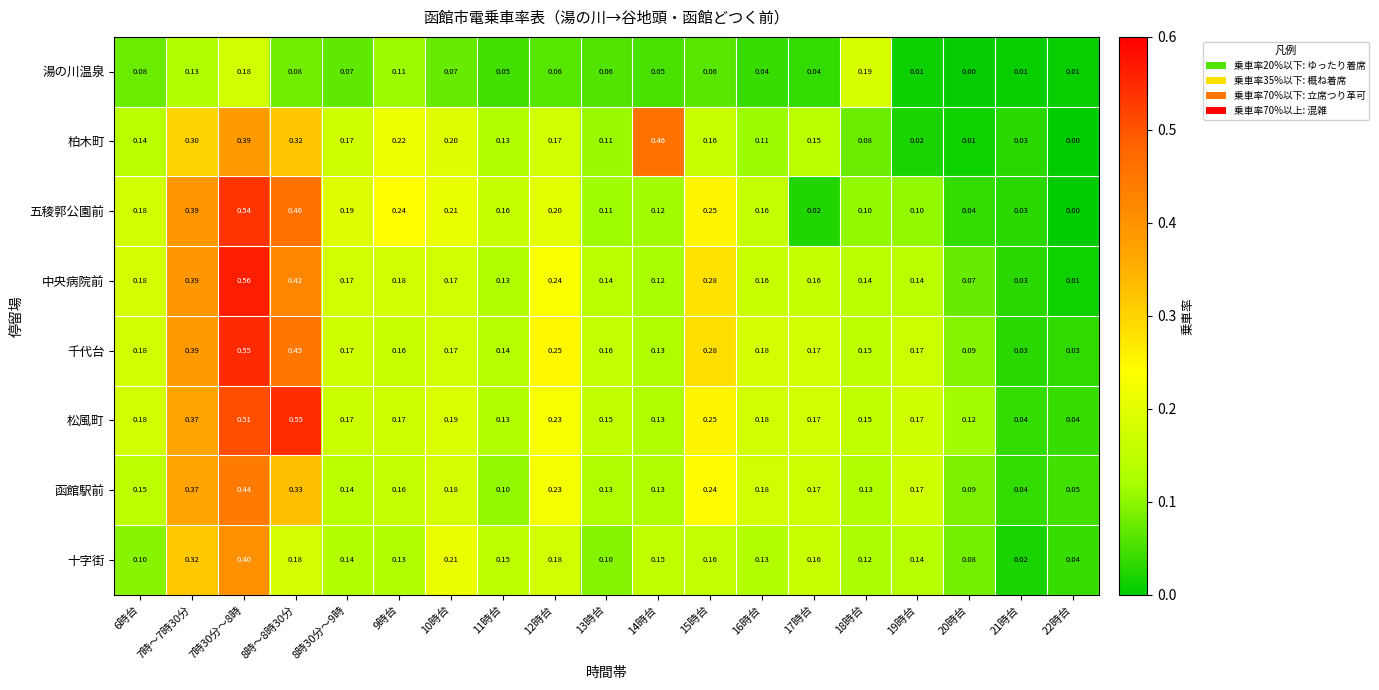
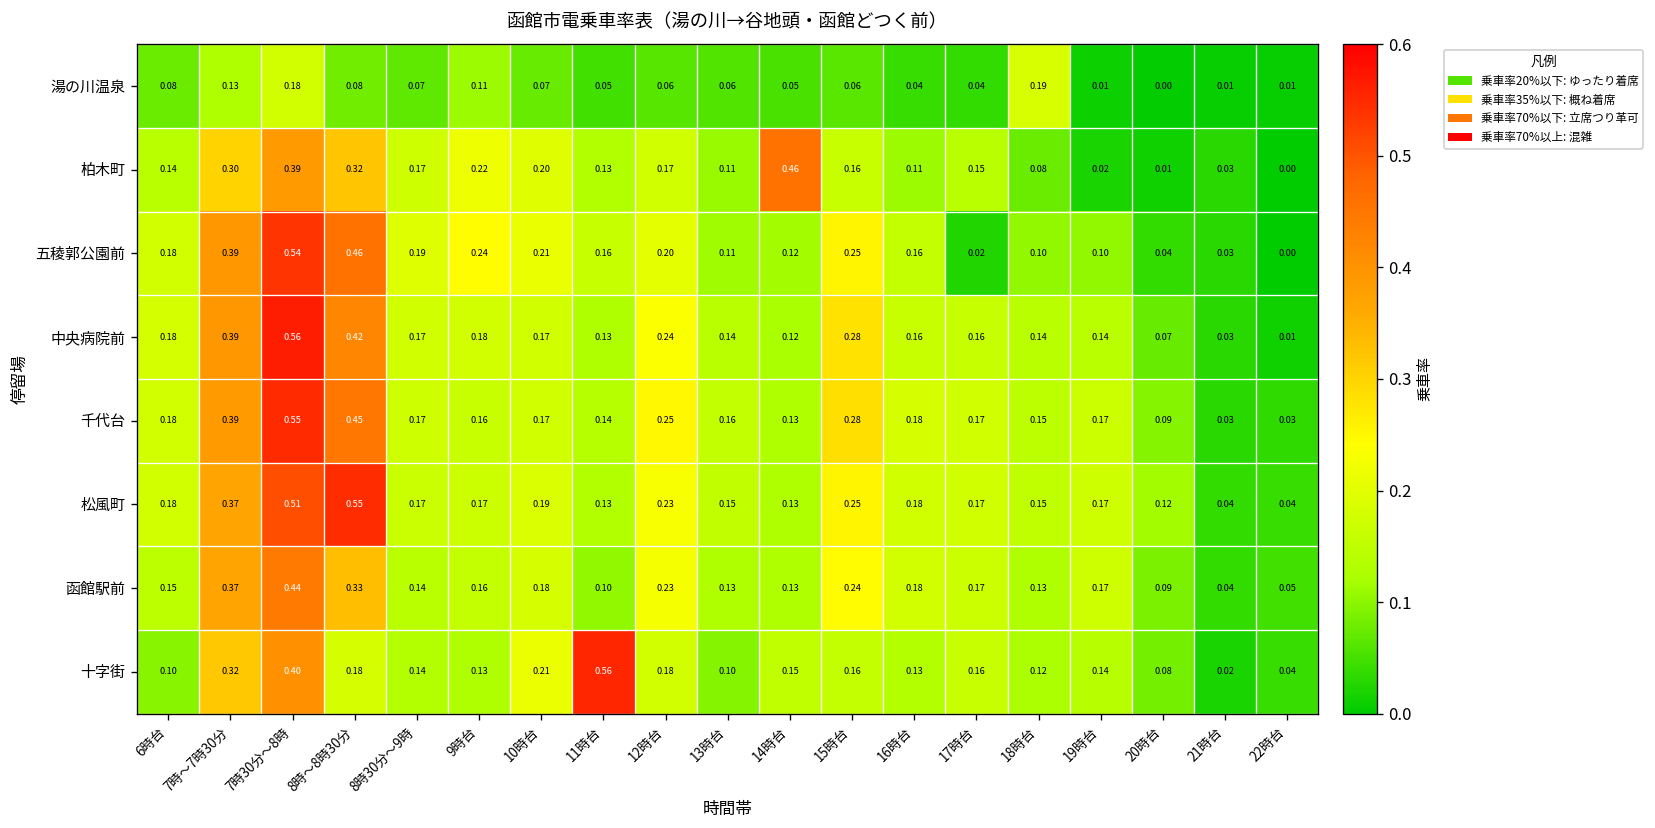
  {
    "湯の川温泉": {
      "6時台": 0.08,
      "7時～7時30分": 0.13,
      "7時30分～8時": 0.18,
      "8時～8時30分": 0.08,
      "8時30分～9時": 0.07,
      "9時台": 0.11,
      "10時台": 0.07,
      "11時台": 0.05,
      "12時台": 0.06,
      "13時台": 0.06,
      "14時台": 0.05,
      "15時台": 0.06,
      "16時台": 0.04,
      "17時台": 0.04,
      "18時台": 0.19,
      "19時台": 0.01,
      "20時台": 0.00,
      "21時台": 0.01,
      "22時台": 0.01
    },
    "柏木町": {
      "6時台": 0.14,
      "7時～7時30分": 0.30,
      "7時30分～8時": 0.39,
      "8時～8時30分": 0.32,
      "8時30分～9時": 0.17,
      "9時台": 0.22,
      "10時台": 0.20,
      "11時台": 0.13,
      "12時台": 0.17,
      "13時台": 0.11,
      "14時台": 0.46,
      "15時台": 0.16,
      "16時台": 0.11,
      "17時台": 0.15,
      "18時台": 0.08,
      "19時台": 0.02,
      "20時台": 0.01,
      "21時台": 0.03,
      "22時台": 0.00
    },
    "五稜郭公園前": {
      "6時台": 0.18,
      "7時～7時30分": 0.39,
      "7時30分～8時": 0.54,
      "8時～8時30分": 0.46,
      "8時30分～9時": 0.19,
      "9時台": 0.24,
      "10時台": 0.21,
      "11時台": 0.16,
      "12時台": 0.20,
      "13時台": 0.11,
      "14時台": 0.12,
      "15時台": 0.25,
      "16時台": 0.16,
      "17時台": 0.02,
      "18時台": 0.10,
      "19時台": 0.10,
      "20時台": 0.04,
      "21時台": 0.03,
      "22時台": 0.00
    },
    "中央病院前": {
      "6時台": 0.18,
      "7時～7時30分": 0.39,
      "7時30分～8時": 0.56,
      "8時～8時30分": 0.42,
      "8時30分～9時": 0.17,
      "9時台": 0.18,
      "10時台": 0.17,
      "11時台": 0.13,
      "12時台": 0.24,
      "13時台": 0.14,
      "14時台": 0.12,
      "15時台": 0.28,
      "16時台": 0.16,
      "17時台": 0.16,
      "18時台": 0.14,
      "19時台": 0.14,
      "20時台": 0.07,
      "21時台": 0.03,
      "22時台": 0.01
    },
    "千代台": {
      "6時台": 0.18,
      "7時～7時30分": 0.39,
      "7時30分～8時": 0.55,
      "8時～8時30分": 0.45,
      "8時30分～9時": 0.17,
      "9時台": 0.16,
      "10時台": 0.17,
      "11時台": 0.14,
      "12時台": 0.25,
      "13時台": 0.16,
      "14時台": 0.13,
      "15時台": 0.28,
      "16時台": 0.18,
      "17時台": 0.17,
      "18時台": 0.15,
      "19時台": 0.17,
      "20時台": 0.09,
      "21時台": 0.03,
      "22時台": 0.03
    },
    "松風町": {
      "6時台": 0.18,
      "7時～7時30分": 0.37,
      "7時30分～8時": 0.51,
      "8時～8時30分": 0.55,
      "8時30分～9時": 0.17,
      "9時台": 0.17,
      "10時台": 0.19,
      "11時台": 0.13,
      "12時台": 0.23,
      "13時台": 0.15,
      "14時台": 0.13,
      "15時台": 0.25,
      "16時台": 0.18,
      "17時台": 0.17,
      "18時台": 0.15,
      "19時台": 0.17,
      "20時台": 0.12,
      "21時台": 0.04,
      "22時台": 0.04
    },
    "函館駅前": {
      "6時台": 0.15,
      "7時～7時30分": 0.37,
      "7時30分～8時": 0.44,
      "8時～8時30分": 0.33,
      "8時30分～9時": 0.14,
      "9時台": 0.16,
      "10時台": 0.18,
      "11時台": 0.10,
      "12時台": 0.23,
      "13時台": 0.13,
      "14時台": 0.13,
      "15時台": 0.24,
      "16時台": 0.18,
      "17時台": 0.17,
      "18時台": 0.13,
      "19時台": 0.17,
      "20時台": 0.09,
      "21時台": 0.04,
      "22時台": 0.05
    },
    "十字街": {
      "6時台": 0.10,
      "7時～7時30分": 0.32,
      "7時30分～8時": 0.40,
      "8時～8時30分": 0.18,
      "8時30分～9時": 0.14,
      "9時台": 0.13,
      "10時台": 0.21,
-     "11時台": 0.15,
+     "11時台": 0.56,
      "12時台": 0.18,
      "13時台": 0.10,
      "14時台": 0.15,
      "15時台": 0.16,
      "16時台": 0.13,
      "17時台": 0.16,
      "18時台": 0.12,
      "19時台": 0.14,
      "20時台": 0.08,
      "21時台": 0.02,
      "22時台": 0.04
    }
  }
